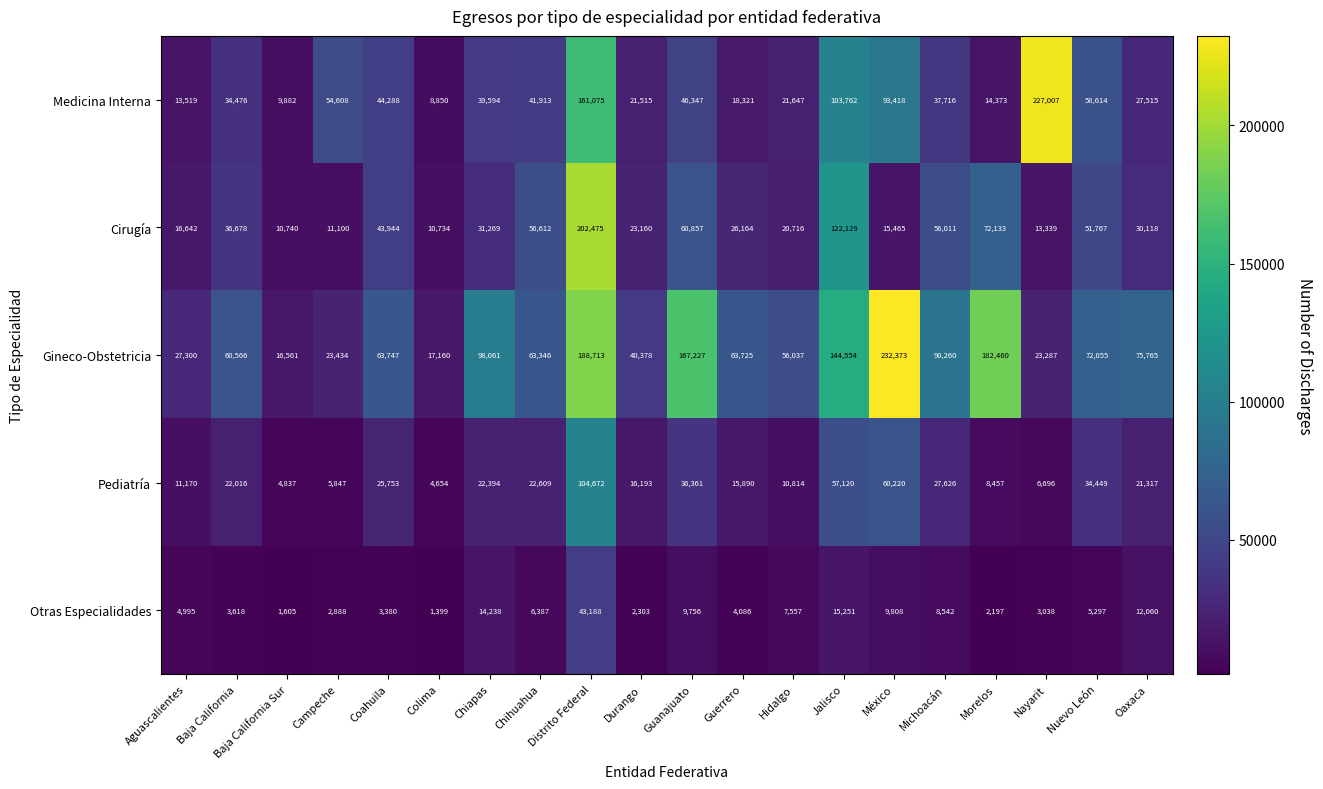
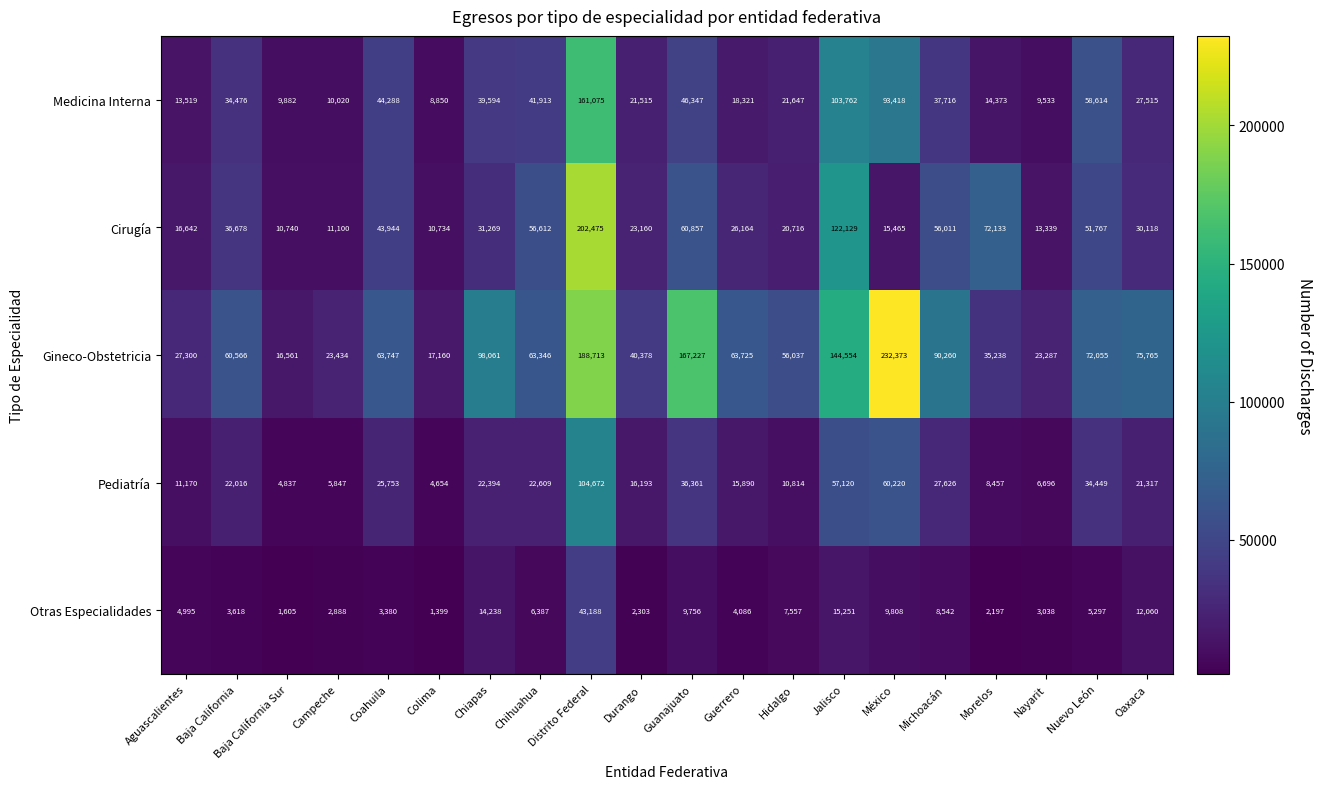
  {
    "Medicina Interna": {
      "Aguascalientes": "13,519",
      "Baja California": "34,476",
      "Baja California Sur": "9,882",
-     "Campeche": "54,608",
+     "Campeche": "10,020",
      "Coahuila": "44,288",
      "Colima": "8,850",
      "Chiapas": "39,594",
      "Chihuahua": "41,913",
      "Distrito Federal": "161,075",
      "Durango": "21,515",
      "Guanajuato": "46,347",
      "Guerrero": "18,321",
      "Hidalgo": "21,647",
      "Jalisco": "103,762",
      "México": "93,418",
      "Michoacán": "37,716",
      "Morelos": "14,373",
-     "Nayarit": "227,007",
+     "Nayarit": "9,533",
      "Nuevo León": "58,614",
      "Oaxaca": "27,515"
    },
    "Cirugía": {
      "Aguascalientes": "16,642",
      "Baja California": "36,678",
      "Baja California Sur": "10,740",
      "Campeche": "11,100",
      "Coahuila": "43,944",
      "Colima": "10,734",
      "Chiapas": "31,269",
      "Chihuahua": "56,612",
      "Distrito Federal": "202,475",
      "Durango": "23,160",
      "Guanajuato": "60,857",
      "Guerrero": "26,164",
      "Hidalgo": "20,716",
      "Jalisco": "122,129",
      "México": "15,465",
      "Michoacán": "56,011",
      "Morelos": "72,133",
      "Nayarit": "13,339",
      "Nuevo León": "51,767",
      "Oaxaca": "30,118"
    },
    "Gineco-Obstetricia": {
      "Aguascalientes": "27,300",
      "Baja California": "60,566",
      "Baja California Sur": "16,561",
      "Campeche": "23,434",
      "Coahuila": "63,747",
      "Colima": "17,160",
      "Chiapas": "98,061",
      "Chihuahua": "63,346",
      "Distrito Federal": "188,713",
      "Durango": "40,378",
      "Guanajuato": "167,227",
      "Guerrero": "63,725",
      "Hidalgo": "56,037",
      "Jalisco": "144,554",
      "México": "232,373",
      "Michoacán": "90,260",
-     "Morelos": "182,460",
+     "Morelos": "35,238",
      "Nayarit": "23,287",
      "Nuevo León": "72,055",
      "Oaxaca": "75,765"
    },
    "Pediatría": {
      "Aguascalientes": "11,170",
      "Baja California": "22,016",
      "Baja California Sur": "4,837",
      "Campeche": "5,847",
      "Coahuila": "25,753",
      "Colima": "4,654",
      "Chiapas": "22,394",
      "Chihuahua": "22,609",
      "Distrito Federal": "104,672",
      "Durango": "16,193",
      "Guanajuato": "36,361",
      "Guerrero": "15,890",
      "Hidalgo": "10,814",
      "Jalisco": "57,120",
      "México": "60,220",
      "Michoacán": "27,626",
      "Morelos": "8,457",
      "Nayarit": "6,696",
      "Nuevo León": "34,449",
      "Oaxaca": "21,317"
    },
    "Otras Especialidades": {
      "Aguascalientes": "4,995",
      "Baja California": "3,618",
      "Baja California Sur": "1,605",
      "Campeche": "2,888",
      "Coahuila": "3,380",
      "Colima": "1,399",
      "Chiapas": "14,238",
      "Chihuahua": "6,387",
      "Distrito Federal": "43,188",
      "Durango": "2,303",
      "Guanajuato": "9,756",
      "Guerrero": "4,086",
      "Hidalgo": "7,557",
      "Jalisco": "15,251",
      "México": "9,808",
      "Michoacán": "8,542",
      "Morelos": "2,197",
      "Nayarit": "3,038",
      "Nuevo León": "5,297",
      "Oaxaca": "12,060"
    }
  }
